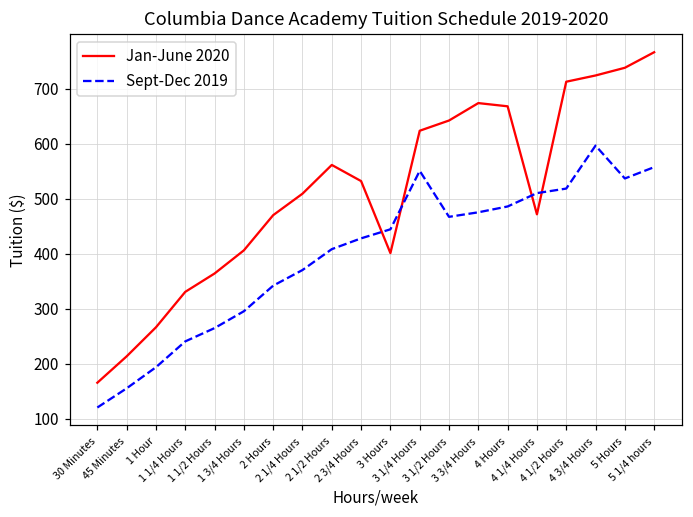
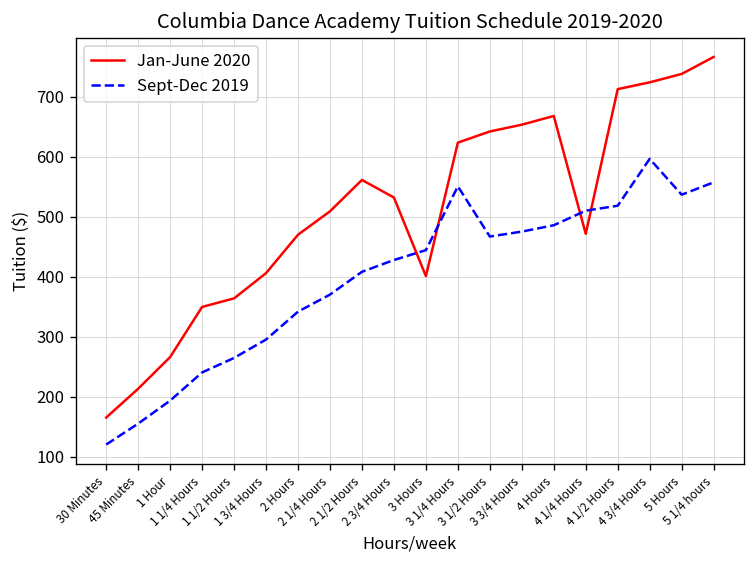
  {
    "Jan-June 2020": {
      "30 Minutes": 170,
      "45 Minutes": 210,
      "1 Hour": 270,
-     "1 1/4 Hours": 330,
+     "1 1/4 Hours": 350,
      "1 1/2 Hours": 360,
      "1 3/4 Hours": 410,
      "2 Hours": 470,
      "2 1/4 Hours": 510,
      "2 1/2 Hours": 560,
      "2 3/4 Hours": 530,
      "3 Hours": 400,
      "3 1/4 Hours": 620,
      "3 1/2 Hours": 640,
-     "3 3/4 Hours": 670,
+     "3 3/4 Hours": 650,
      "4 Hours": 670,
      "4 1/4 Hours": 470,
      "4 1/2 Hours": 710,
      "4 3/4 Hours": 720,
      "5 Hours": 740,
      "5 1/4 hours": 770
    },
    "Sept-Dec 2019": {
      "30 Minutes": 120,
      "45 Minutes": 160,
      "1 Hour": 190,
      "1 1/4 Hours": 240,
      "1 1/2 Hours": 260,
      "1 3/4 Hours": 300,
      "2 Hours": 340,
      "2 1/4 Hours": 370,
      "2 1/2 Hours": 410,
      "2 3/4 Hours": 430,
      "3 Hours": 440,
      "3 1/4 Hours": 550,
      "3 1/2 Hours": 470,
      "3 3/4 Hours": 480,
      "4 Hours": 490,
      "4 1/4 Hours": 510,
      "4 1/2 Hours": 520,
      "4 3/4 Hours": 600,
      "5 Hours": 540,
      "5 1/4 hours": 560
    }
  }
